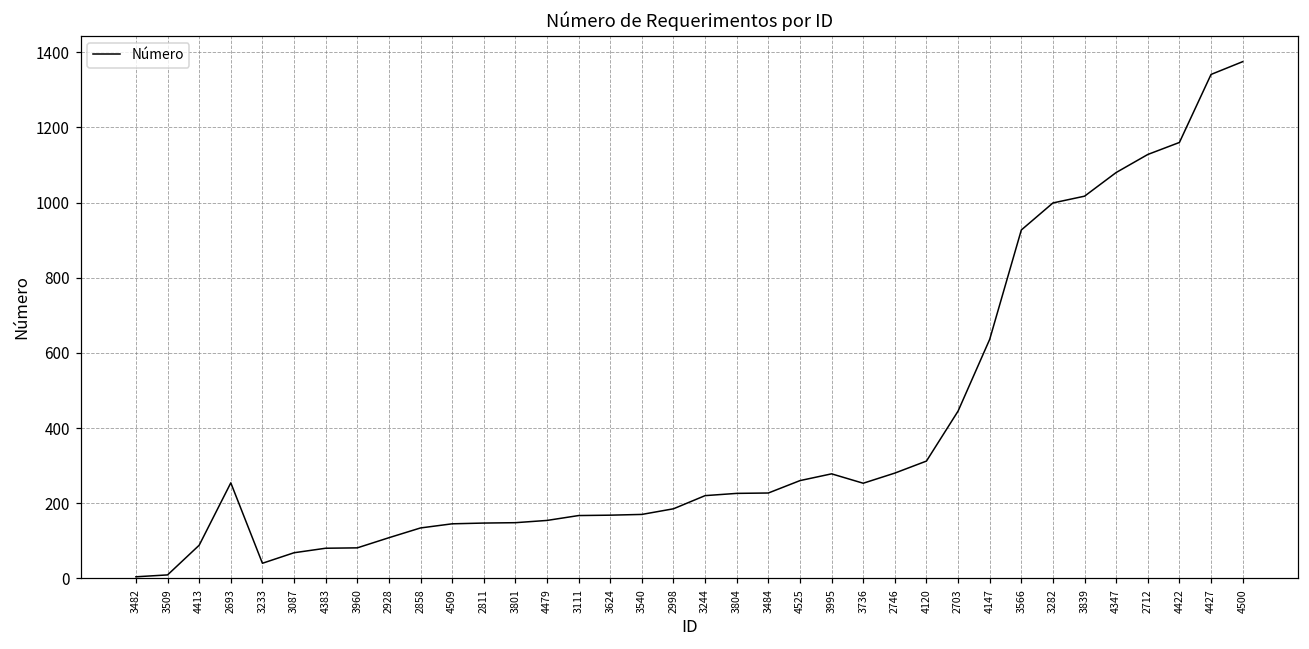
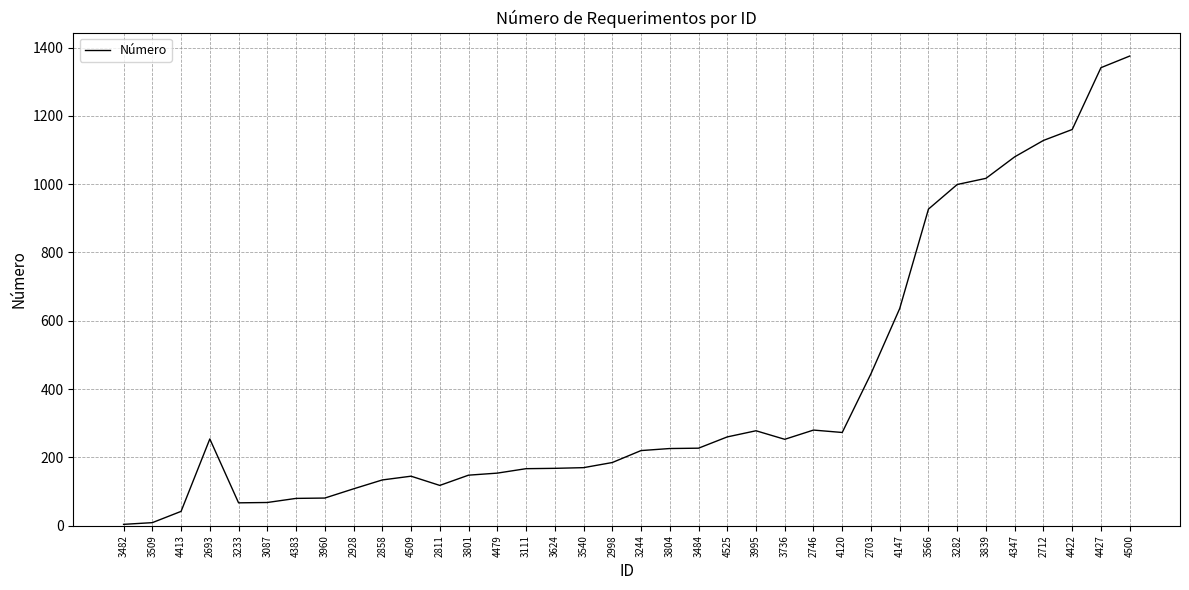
  {
    "3482": 0,
    "3509": 10,
-   "4413": 90,
+   "4413": 40,
    "2693": 250,
-   "3233": 40,
+   "3233": 70,
    "3087": 70,
    "4383": 80,
    "3960": 80,
    "2928": 110,
    "2858": 130,
    "4509": 150,
-   "2811": 150,
+   "2811": 120,
    "3801": 150,
    "4479": 150,
    "3111": 170,
    "3624": 170,
    "3540": 170,
    "2998": 190,
    "3244": 220,
    "3804": 230,
    "3484": 230,
    "4525": 260,
    "3995": 280,
    "3736": 250,
    "2746": 280,
-   "4120": 310,
+   "4120": 270,
    "2703": 450,
    "4147": 640,
    "3566": 930,
    "3282": 1000,
    "3839": 1020,
    "4347": 1080,
    "2712": 1130,
    "4422": 1160,
    "4427": 1340,
    "4500": 1380
  }
